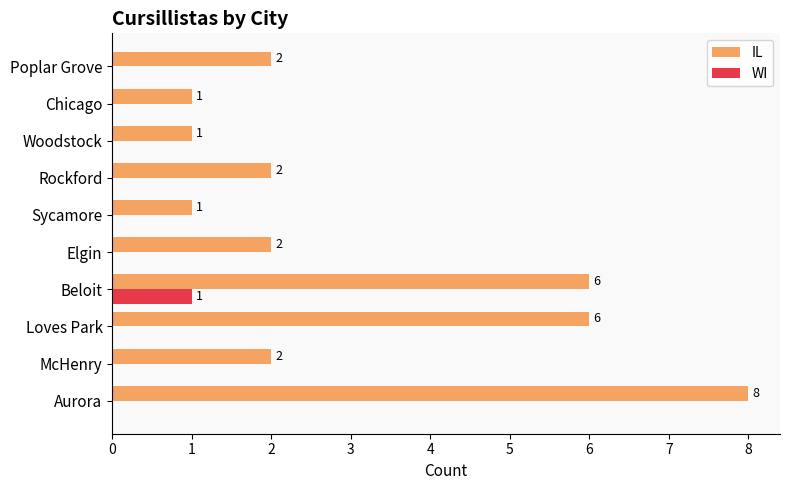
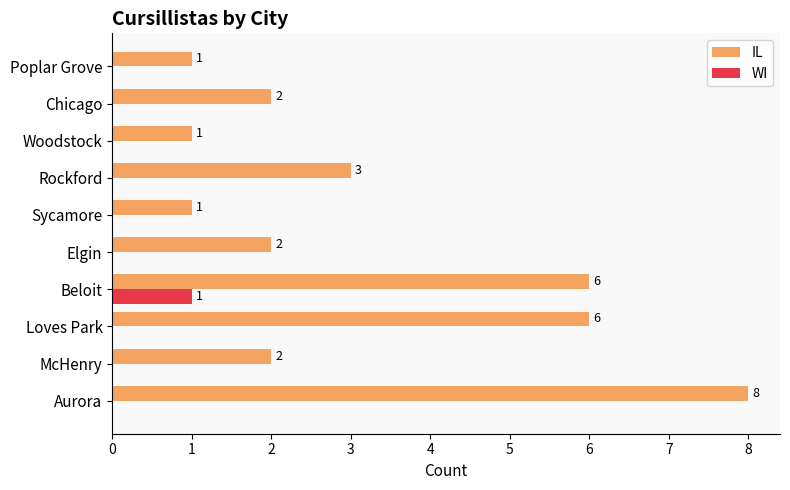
  {
    "IL": {
-     "Poplar Grove": 2,
-     "Chicago": 1,
+     "Poplar Grove": 1,
+     "Chicago": 2,
      "Woodstock": 1,
-     "Rockford": 2,
+     "Rockford": 3,
      "Sycamore": 1,
      "Elgin": 2,
      "Beloit": 6,
      "Loves Park": 6,
      "McHenry": 2,
      "Aurora": 8
    },
    "WI": {
      "Beloit": 1
    }
  }
